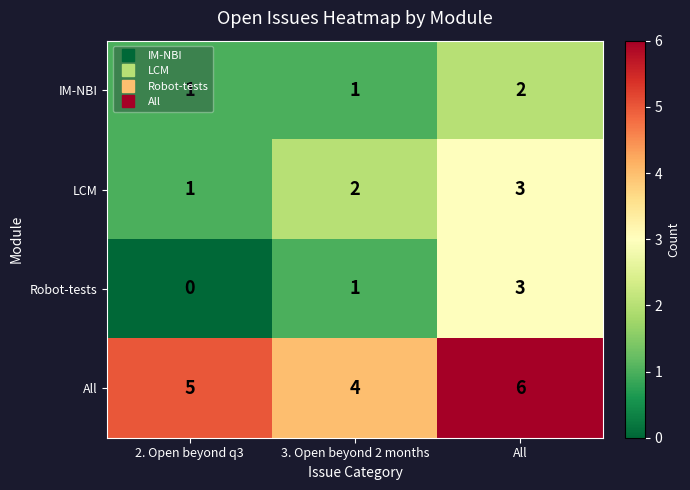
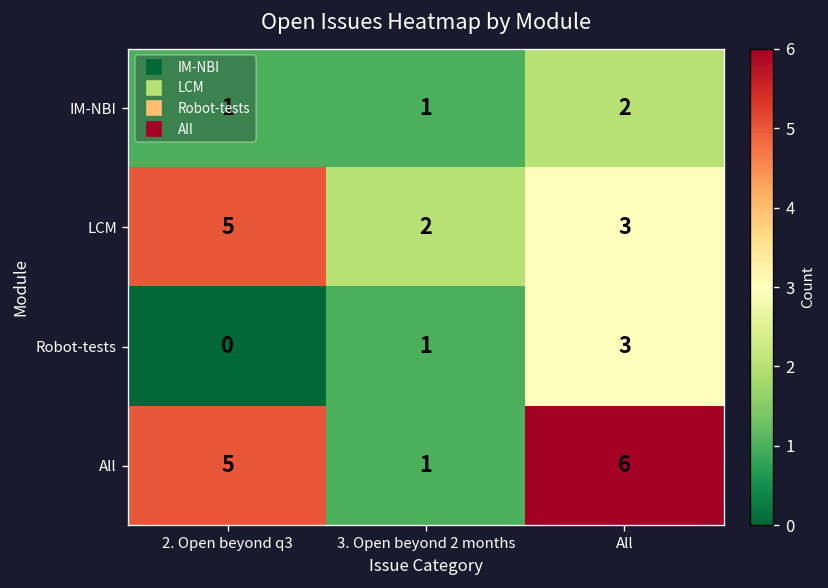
  {
    "IM-NBI": {
      "3. Open beyond 2 months": 1,
      "All": 2
    },
    "LCM": {
-     "2. Open beyond q3": 1,
+     "2. Open beyond q3": 5,
      "3. Open beyond 2 months": 2,
      "All": 3
    },
    "Robot-tests": {
      "2. Open beyond q3": 0,
      "3. Open beyond 2 months": 1,
      "All": 3
    },
    "All": {
      "2. Open beyond q3": 5,
-     "3. Open beyond 2 months": 4,
+     "3. Open beyond 2 months": 1,
      "All": 6
    }
  }
